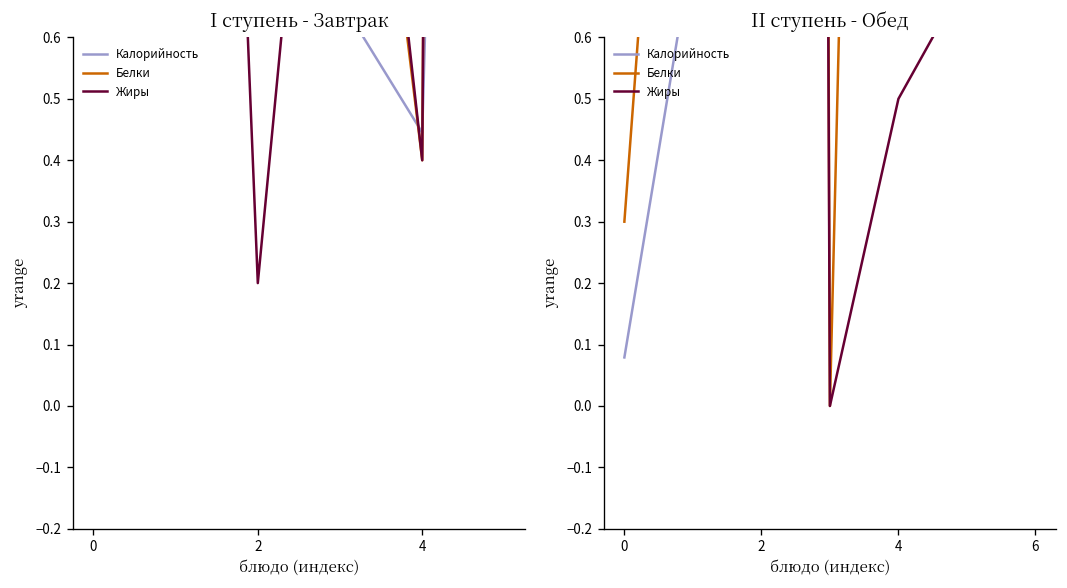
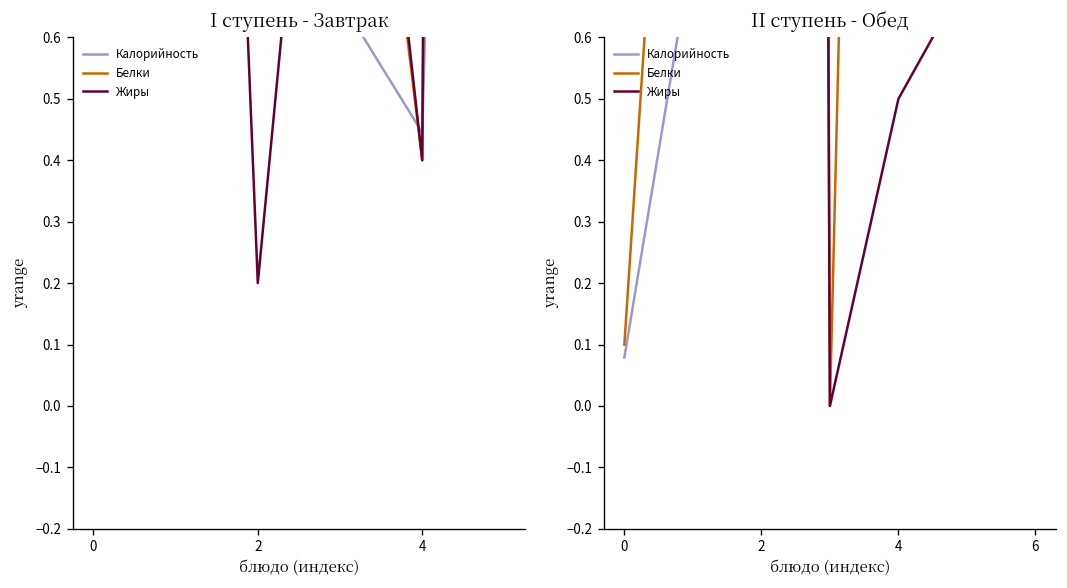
  {
    "I ступень - Завтрак": {
      "Калорийность": {
        "4": 0.45
      },
      "Жиры": {
        "2": 0.20
      }
    },
    "II ступень - Обед": {
      "Калорийность": {
        "0": 0.08
      },
      "Белки": {
-       "0": 0.3
+       "0": 0.1
      },
      "Жиры": {
        "4": 0.5
      }
    }
  }
